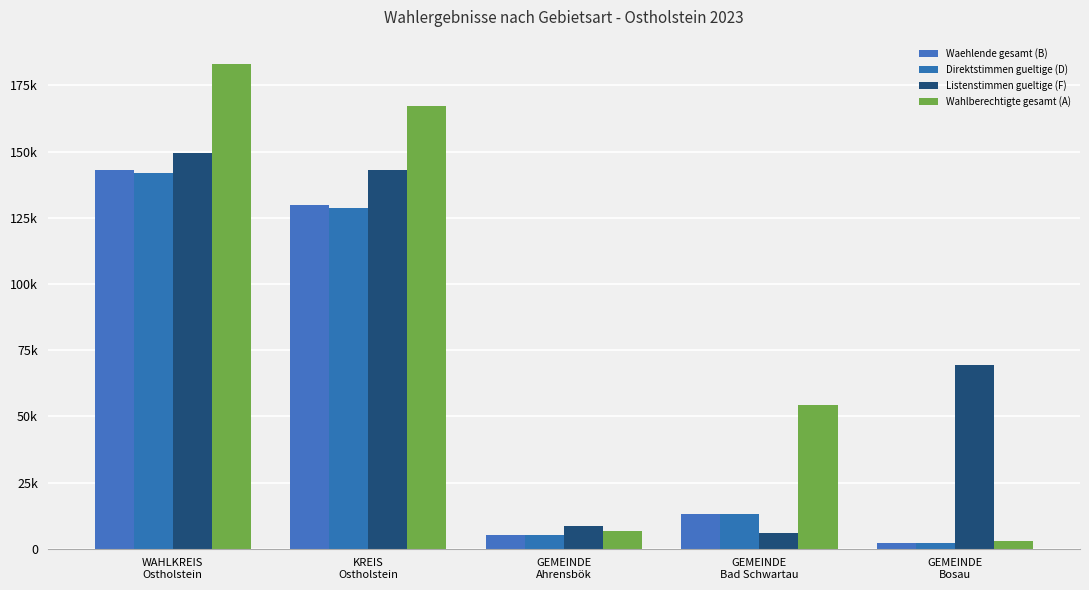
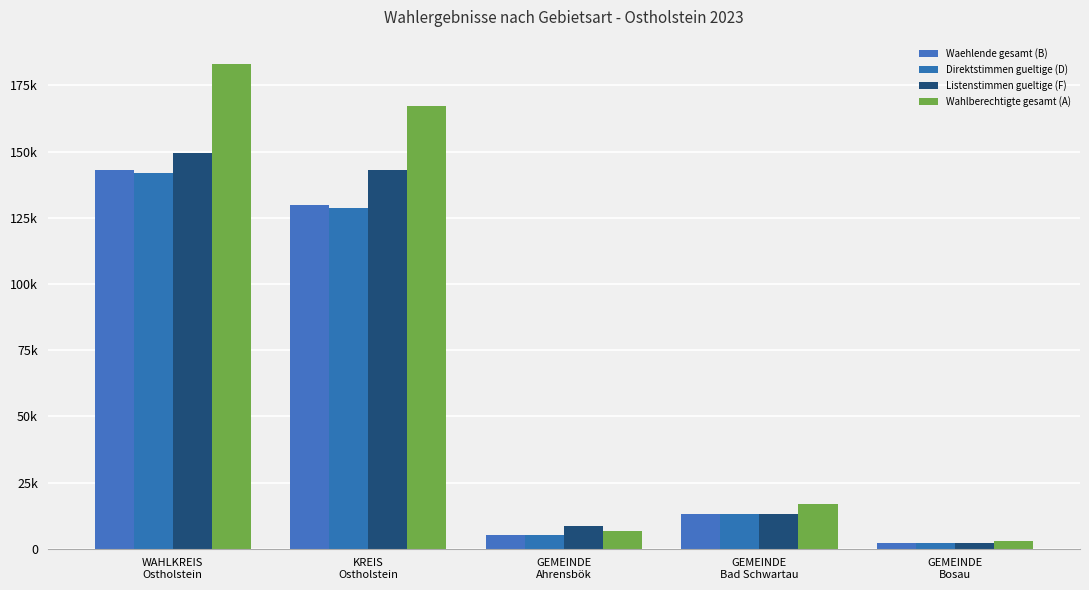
  {
    "Listenstimmen gueltige (F)": {
      "WAHLKREIS Ostholstein": 150000,
      "KREIS Ostholstein": 143000,
      "GEMEINDE Ahrensbök": 9000,
-     "GEMEINDE Bad Schwartau": 6000,
-     "GEMEINDE Bosau": 69000
+     "GEMEINDE Bad Schwartau": 13000,
+     "GEMEINDE Bosau": 2000
    },
    "Wahlberechtigte gesamt (A)": {
      "WAHLKREIS Ostholstein": 183000,
      "KREIS Ostholstein": 167000,
      "GEMEINDE Ahrensbök": 7000,
-     "GEMEINDE Bad Schwartau": 54000,
+     "GEMEINDE Bad Schwartau": 17000,
      "GEMEINDE Bosau": 3000
    }
  }
